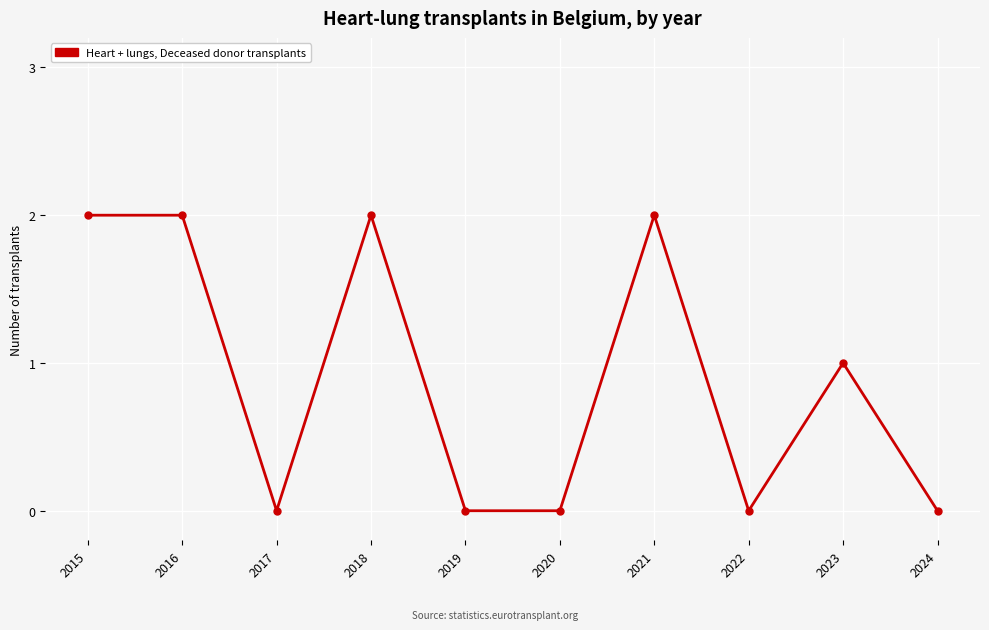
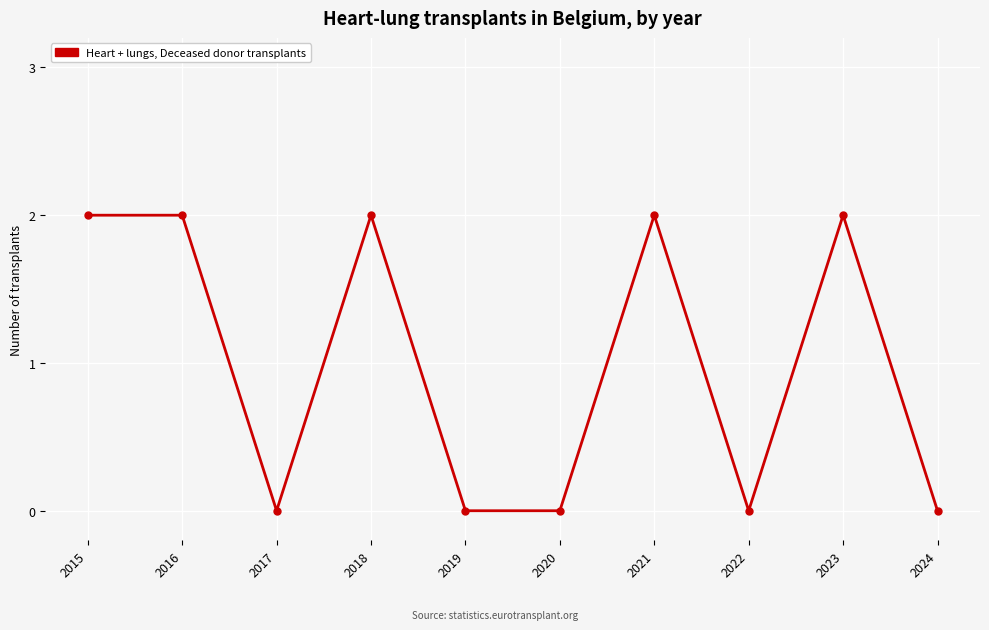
  {
    "2015": 2,
    "2016": 2,
    "2017": 0,
    "2018": 2,
    "2019": 0,
    "2020": 0,
    "2021": 2,
    "2022": 0,
-   "2023": 1,
+   "2023": 2,
    "2024": 0
  }
